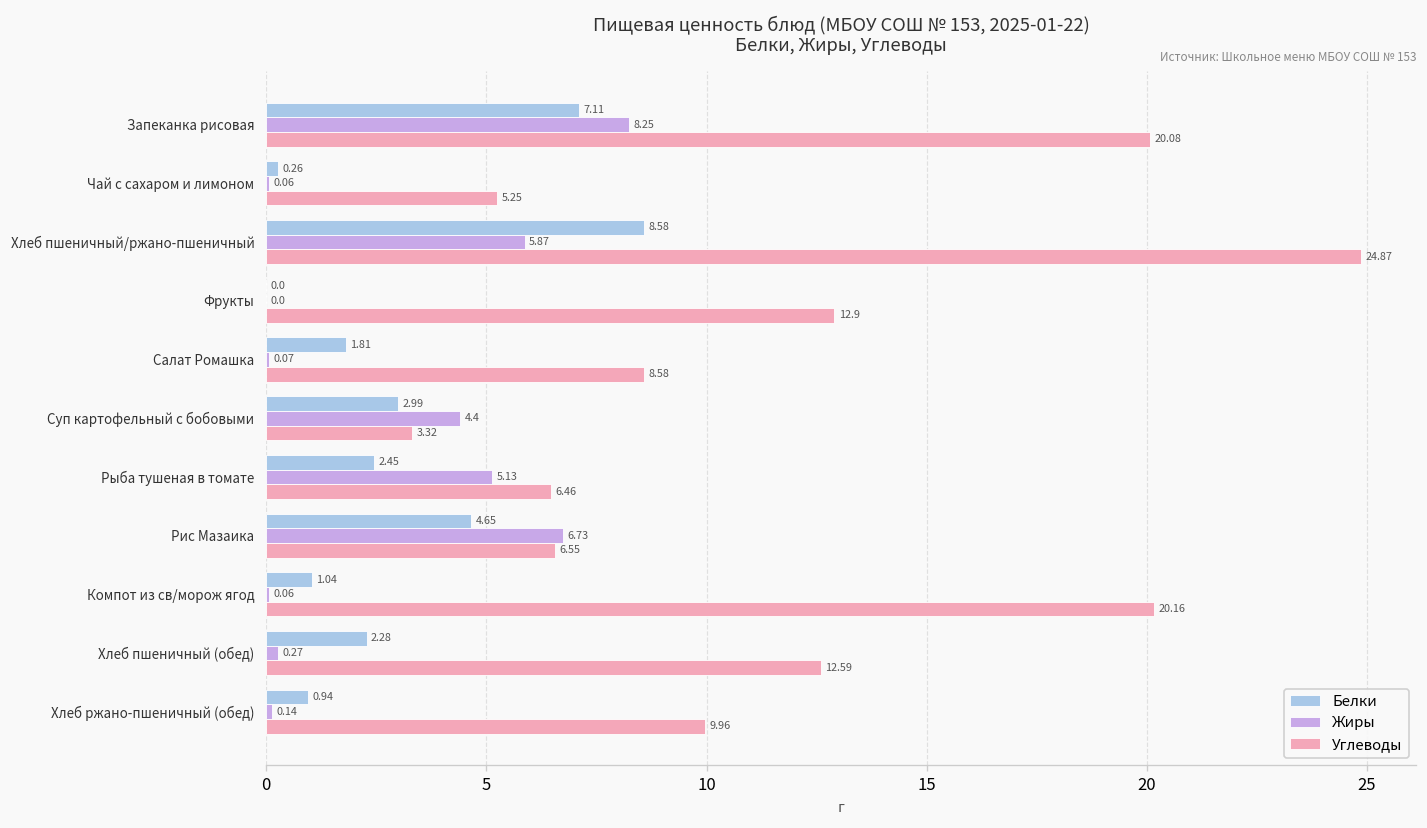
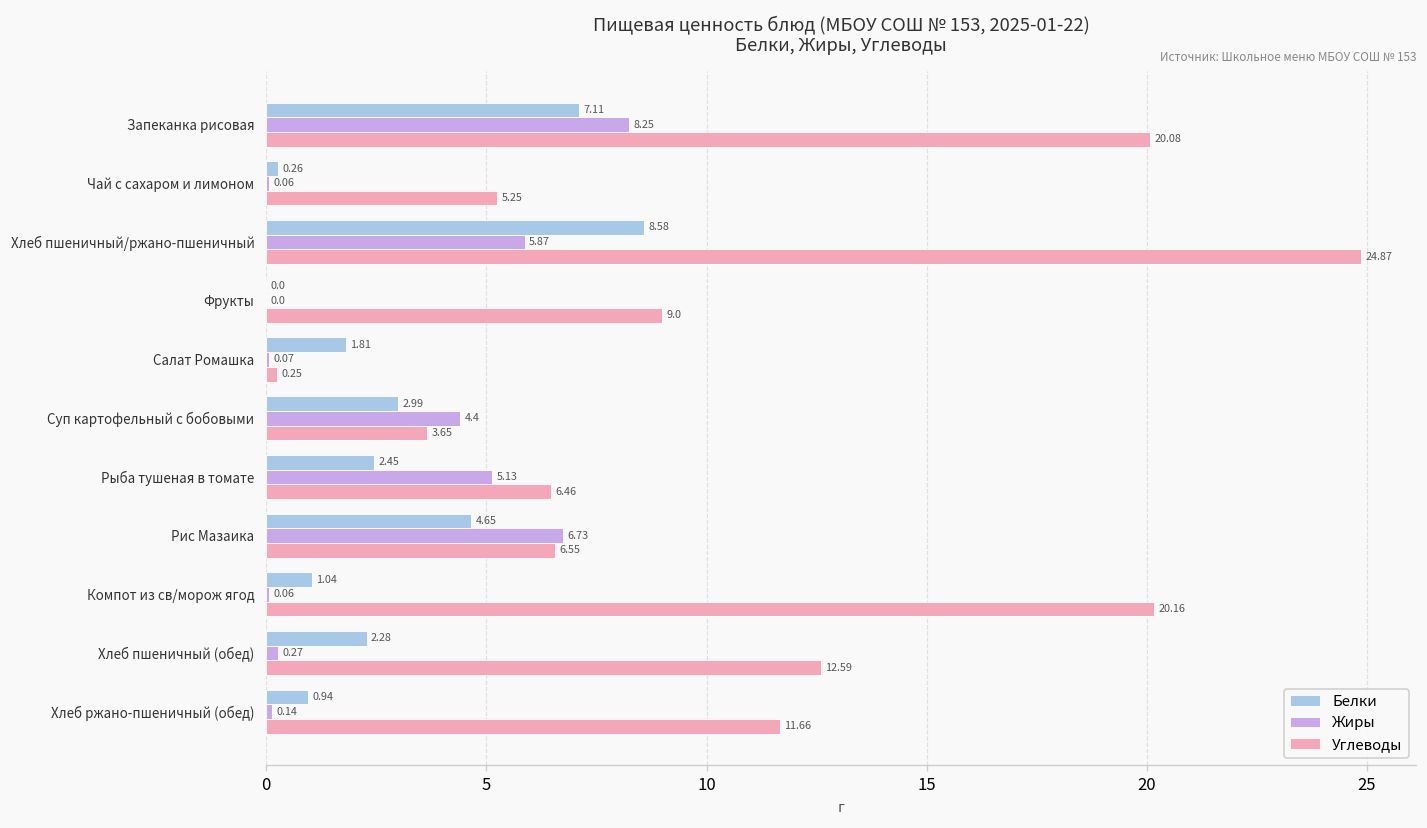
  {
    "Углеводы": {
      "Запеканка рисовая": 20.08,
      "Чай с сахаром и лимоном": 5.25,
      "Хлеб пшеничный/ржано-пшеничный": 24.87,
-     "Фрукты": 12.9,
-     "Салат Ромашка": 8.58,
-     "Суп картофельный с бобовыми": 3.32,
+     "Фрукты": 9.0,
+     "Салат Ромашка": 0.25,
+     "Суп картофельный с бобовыми": 3.65,
      "Рыба тушеная в томате": 6.46,
      "Рис Мазаика": 6.55,
      "Компот из св/морож ягод": 20.16,
      "Хлеб пшеничный (обед)": 12.59,
-     "Хлеб ржано-пшеничный (обед)": 9.96
+     "Хлеб ржано-пшеничный (обед)": 11.66
    }
  }
